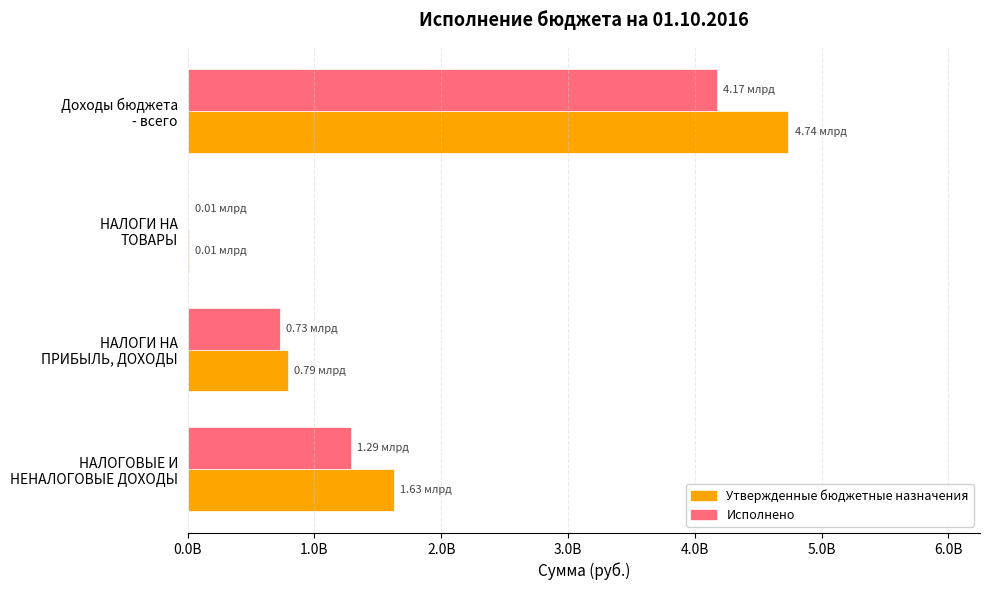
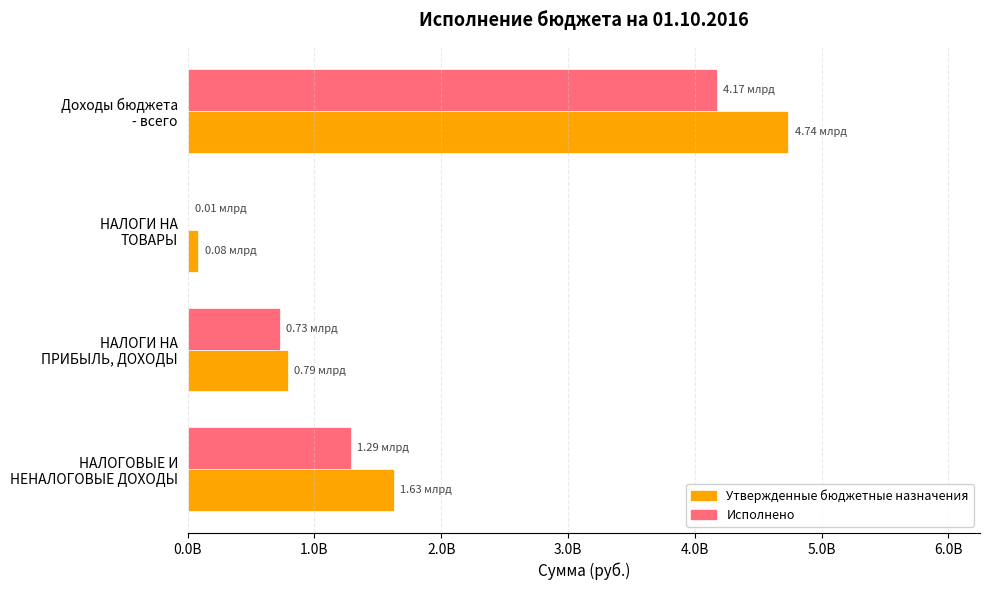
  {
    "Утвержденные бюджетные назначения": {
-     "НАЛОГИ НА ТОВАРЫ": 0.01
+     "НАЛОГИ НА ТОВАРЫ": 0.08
    }
  }
